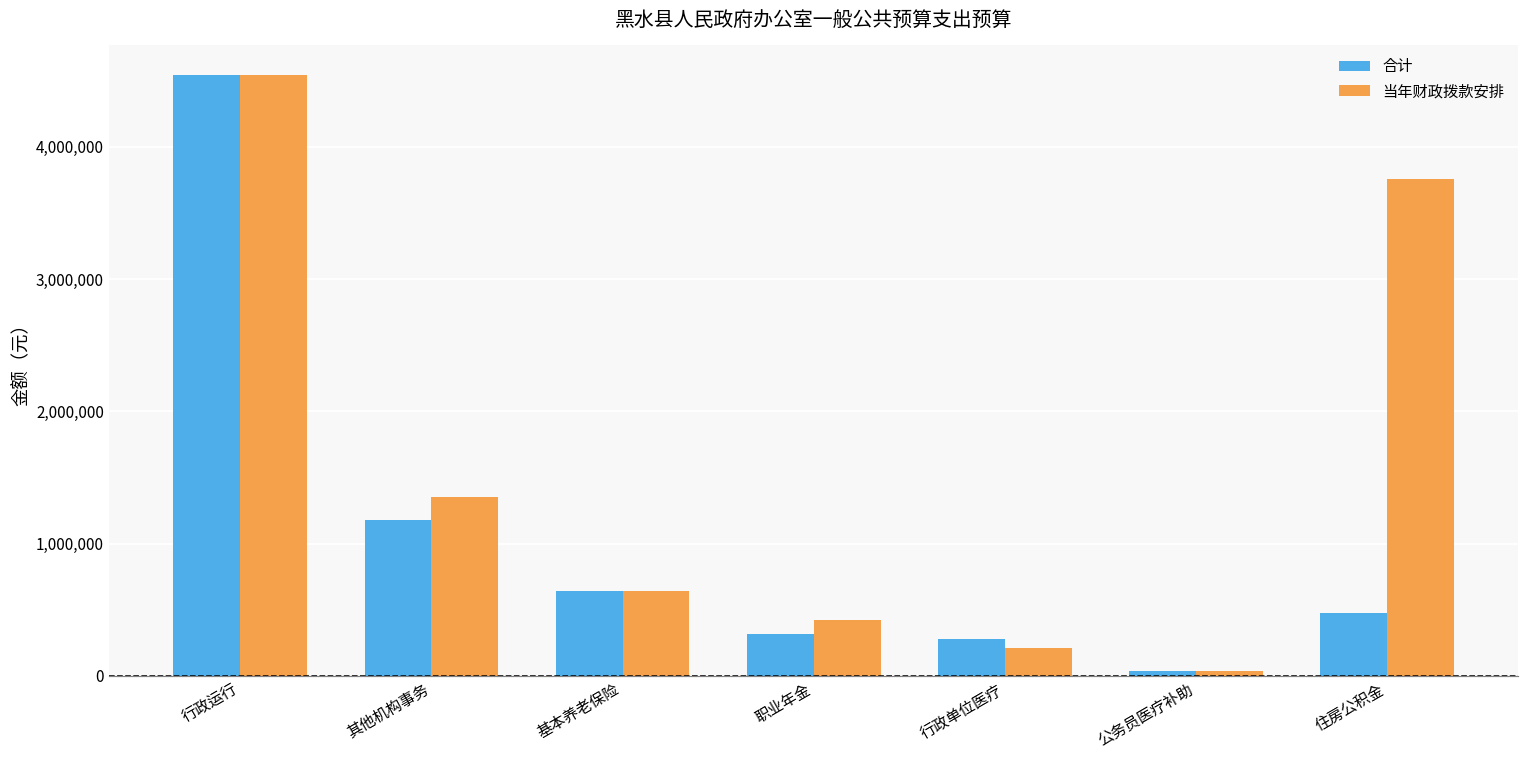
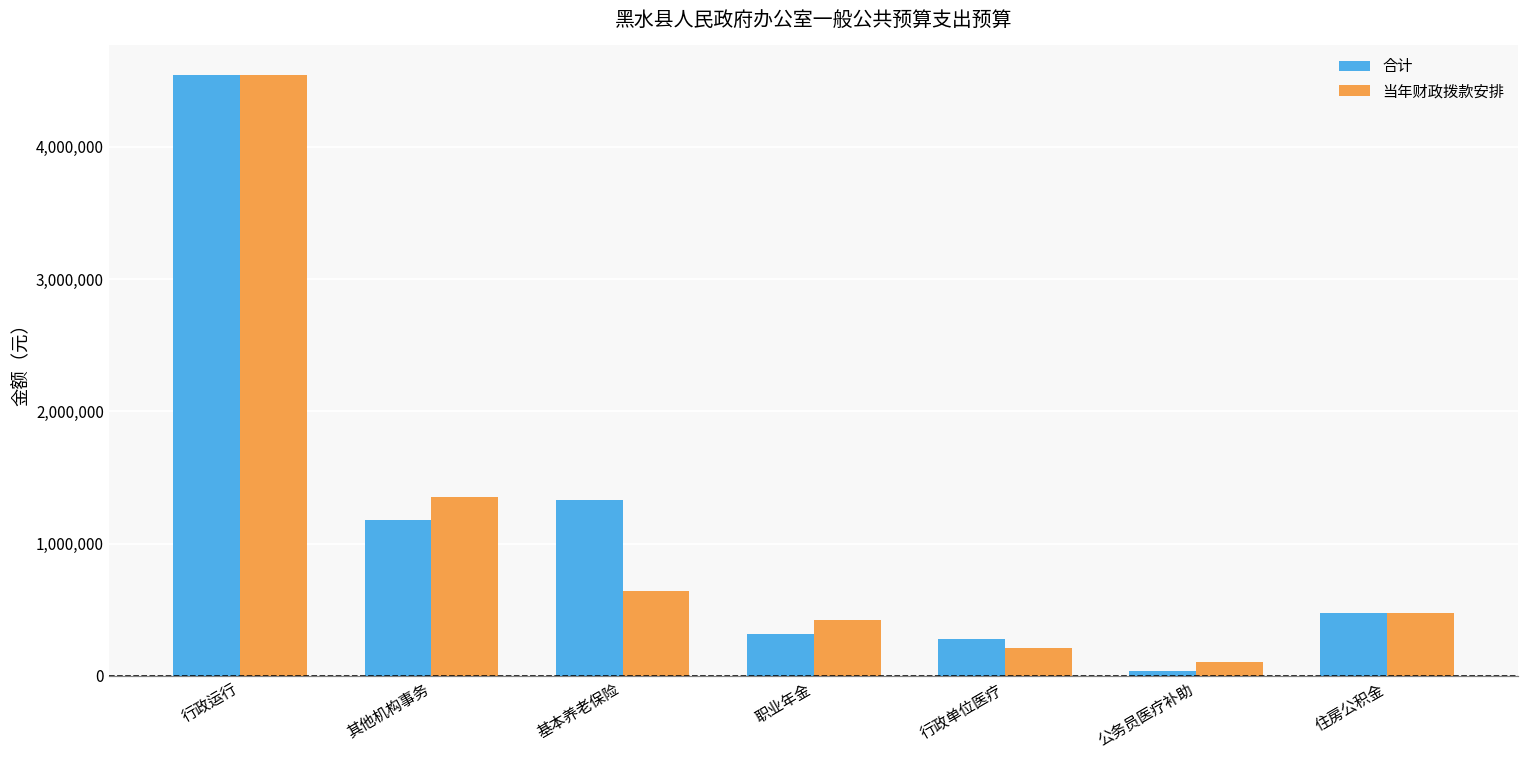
  {
    "合计": {
      "行政运行": "4,550,000",
      "其他机构事务": "1,180,000",
-     "基本养老保险": "640,000",
+     "基本养老保险": "1,330,000",
      "职业年金": "320,000",
      "行政单位医疗": "280,000",
      "公务员医疗补助": "40,000",
      "住房公积金": "470,000"
    },
    "当年财政拨款安排": {
      "行政运行": "4,550,000",
      "其他机构事务": "1,350,000",
      "基本养老保险": "640,000",
      "职业年金": "420,000",
      "行政单位医疗": "210,000",
-     "公务员医疗补助": "40,000",
-     "住房公积金": "3,760,000"
+     "公务员医疗补助": "110,000",
+     "住房公积金": "470,000"
    }
  }
